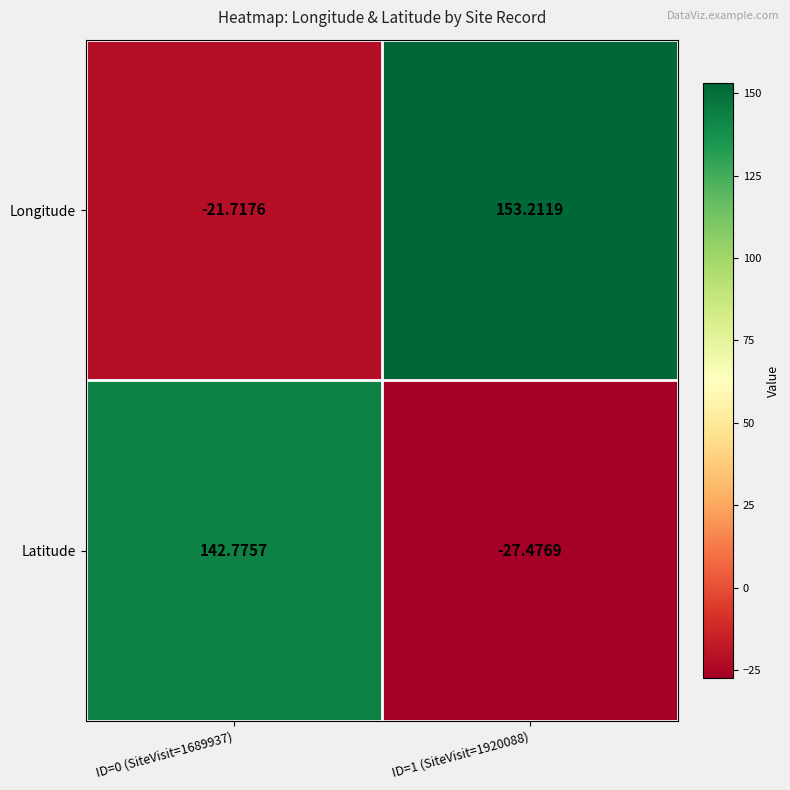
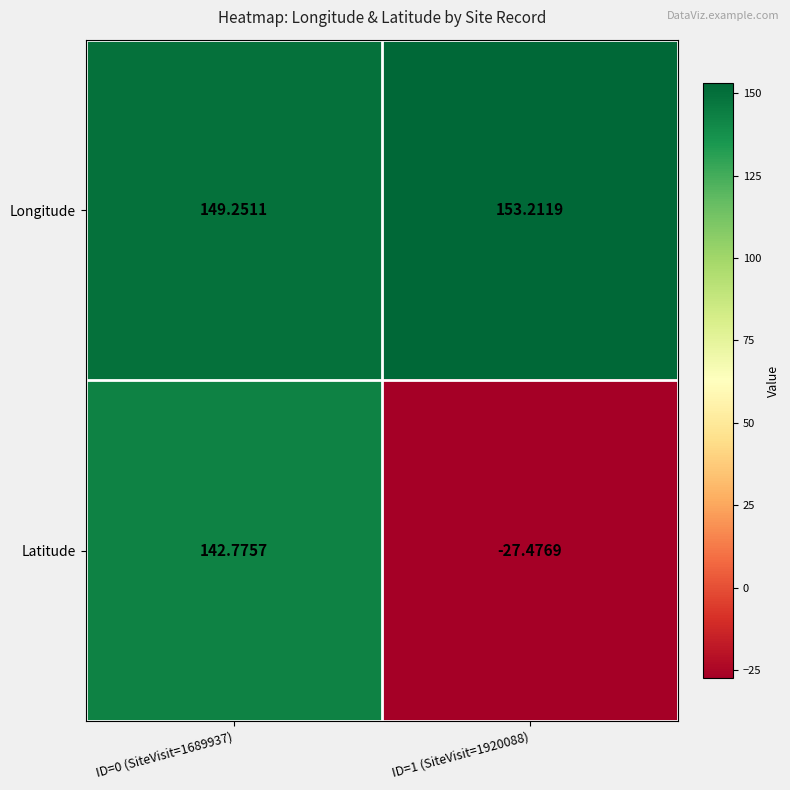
  {
    "Longitude": {
-     "ID=0 (SiteVisit=1689937)": -21.7176,
+     "ID=0 (SiteVisit=1689937)": 149.2511,
      "ID=1 (SiteVisit=1920088)": 153.2119
    },
    "Latitude": {
      "ID=0 (SiteVisit=1689937)": 142.7757,
      "ID=1 (SiteVisit=1920088)": -27.4769
    }
  }
